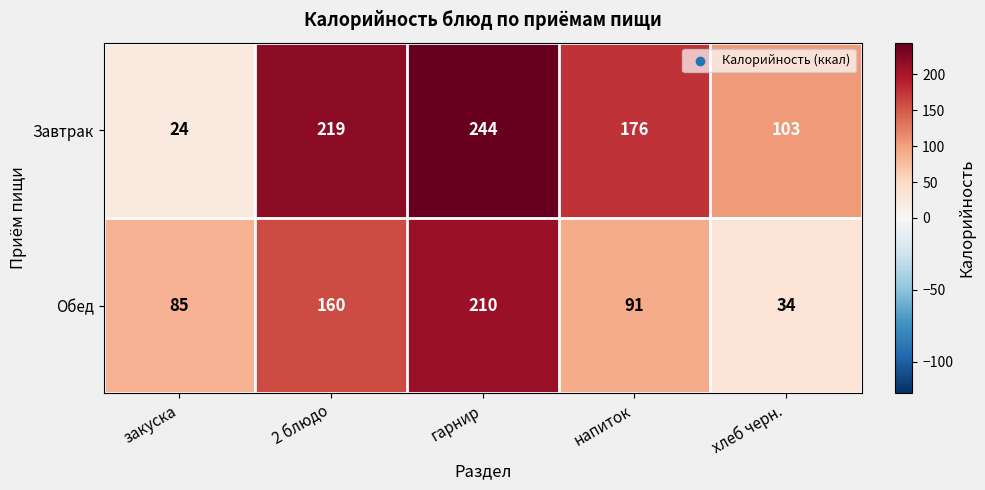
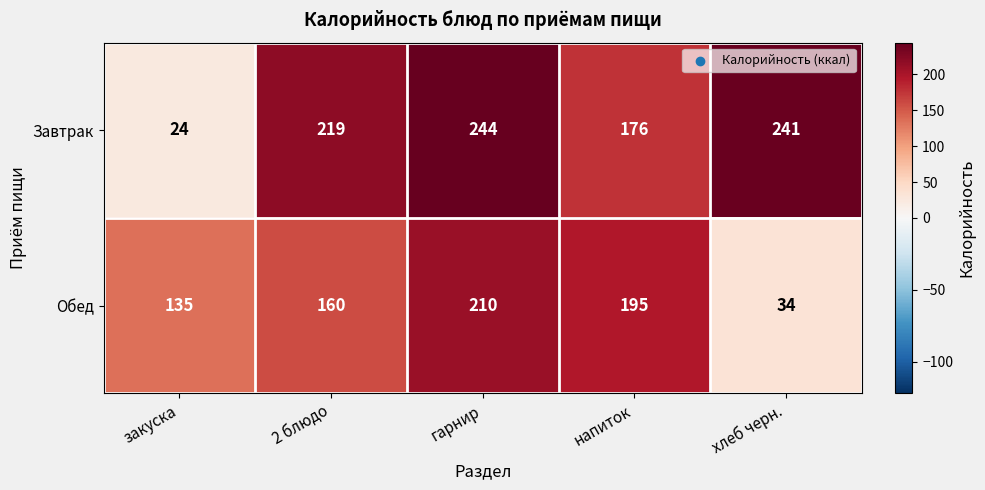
  {
    "Завтрак": {
      "закуска": 24,
      "2 блюдо": 219,
      "гарнир": 244,
      "напиток": 176,
-     "хлеб черн.": 103
+     "хлеб черн.": 241
    },
    "Обед": {
-     "закуска": 85,
+     "закуска": 135,
      "2 блюдо": 160,
      "гарнир": 210,
-     "напиток": 91,
+     "напиток": 195,
      "хлеб черн.": 34
    }
  }
